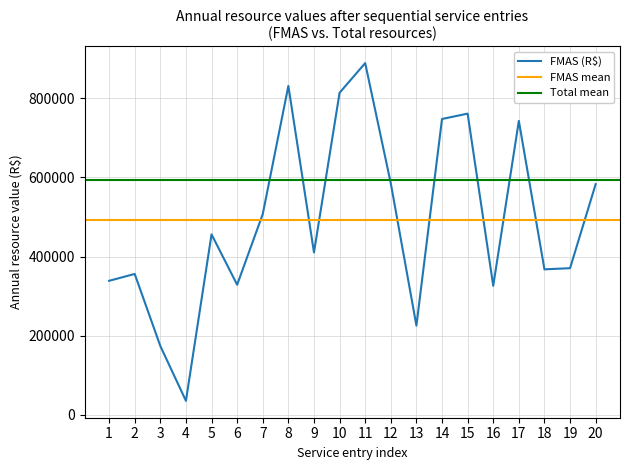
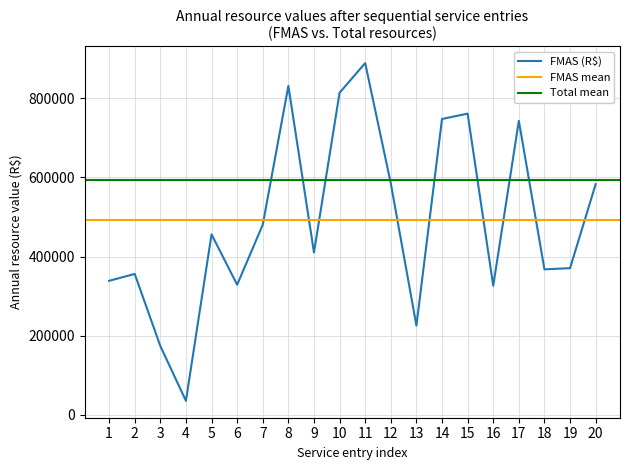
  {
    "1": 340000,
    "2": 360000,
    "3": 170000,
    "4": 40000,
    "5": 460000,
    "6": 330000,
-   "7": 510000,
+   "7": 480000,
    "8": 830000,
    "9": 410000,
    "10": 810000,
    "11": 890000,
    "12": 590000,
    "13": 230000,
    "14": 750000,
    "15": 760000,
    "16": 330000,
    "17": 740000,
    "18": 370000,
    "19": 370000,
    "20": 580000
  }
